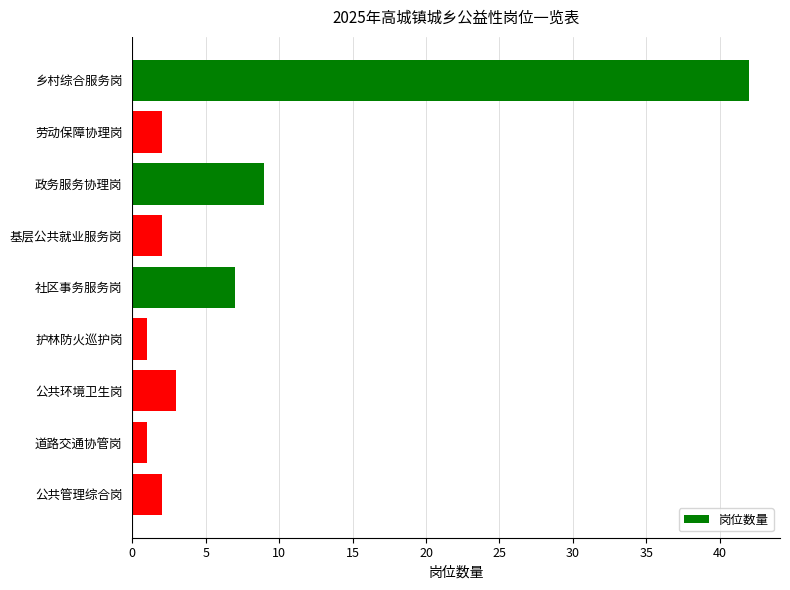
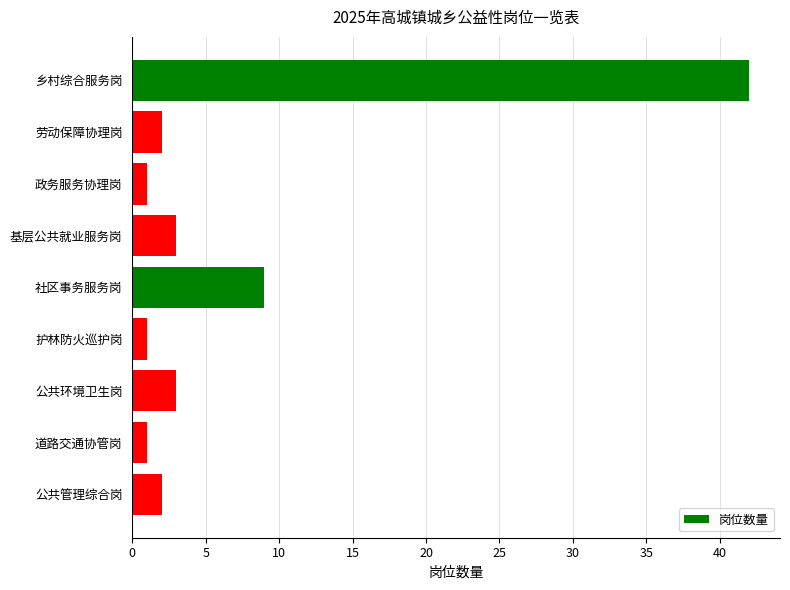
  {
    "乡村综合服务岗": 42,
    "劳动保障协理岗": 2,
-   "政务服务协理岗": 9,
-   "基层公共就业服务岗": 2,
-   "社区事务服务岗": 7,
+   "政务服务协理岗": 1,
+   "基层公共就业服务岗": 3,
+   "社区事务服务岗": 9,
    "护林防火巡护岗": 1,
    "公共环境卫生岗": 3,
    "道路交通协管岗": 1,
    "公共管理综合岗": 2
  }
